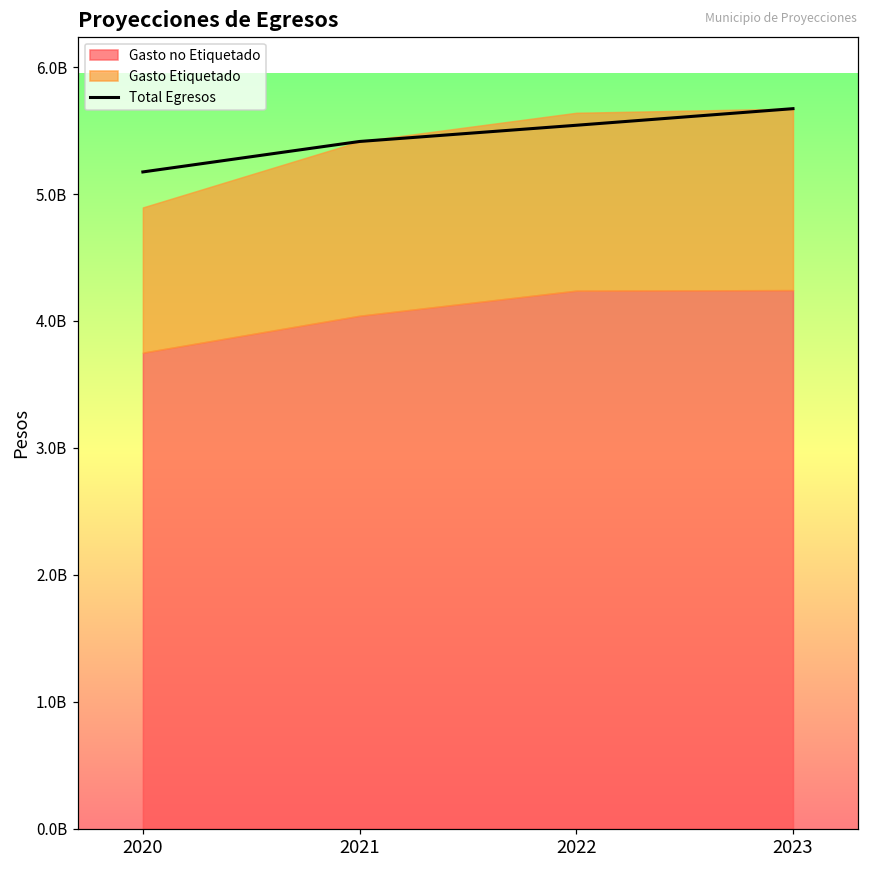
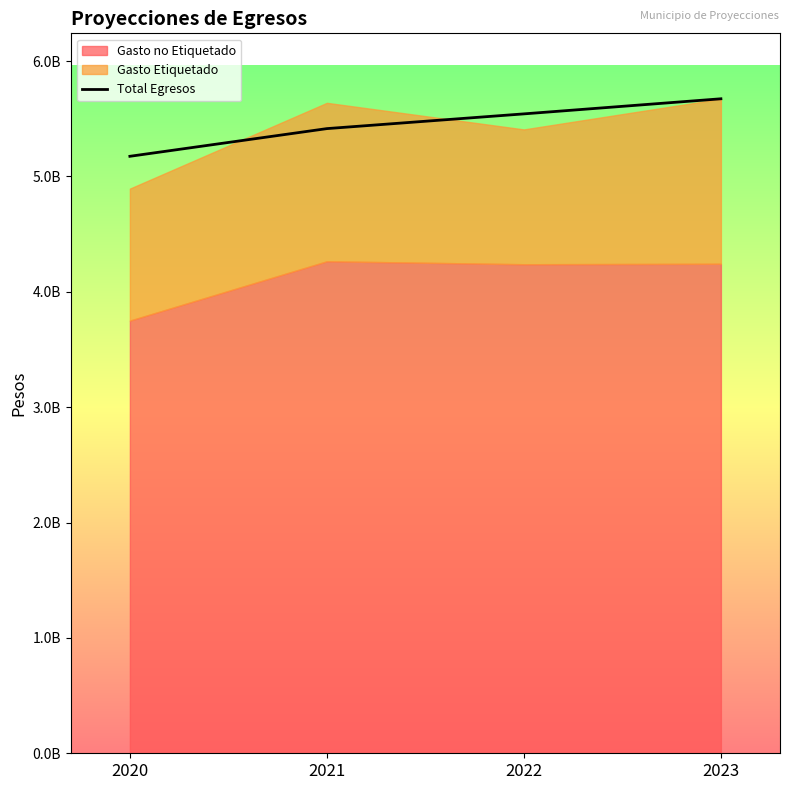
  {
    "Total Egresos": {
      "2020": 5170000000,
      "2022": 5540000000
    },
    "Gasto no Etiquetado": {
      "2020": 3750000000,
-     "2021": 4040000000,
+     "2021": 4260000000,
      "2022": 4240000000,
      "2023": 4240000000
    },
    "Gasto Etiquetado": {
      "2020": 1140000000,
-     "2022": 1400000000
+     "2022": 1170000000
    }
  }
